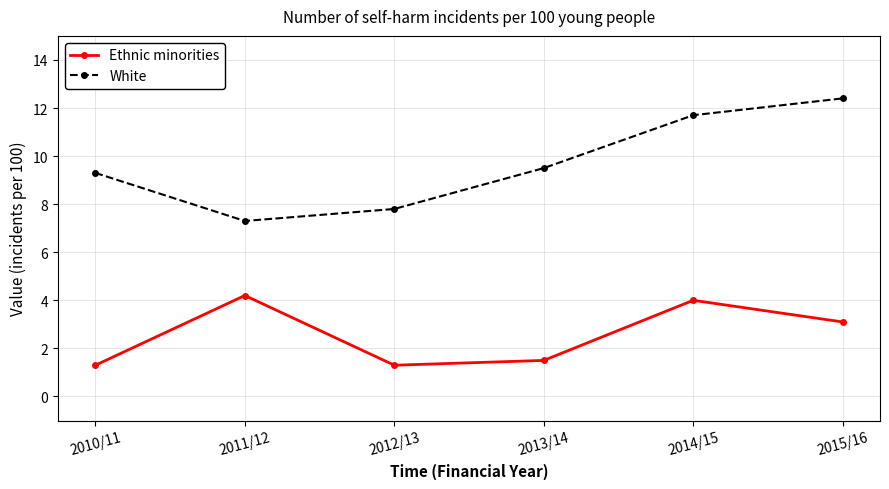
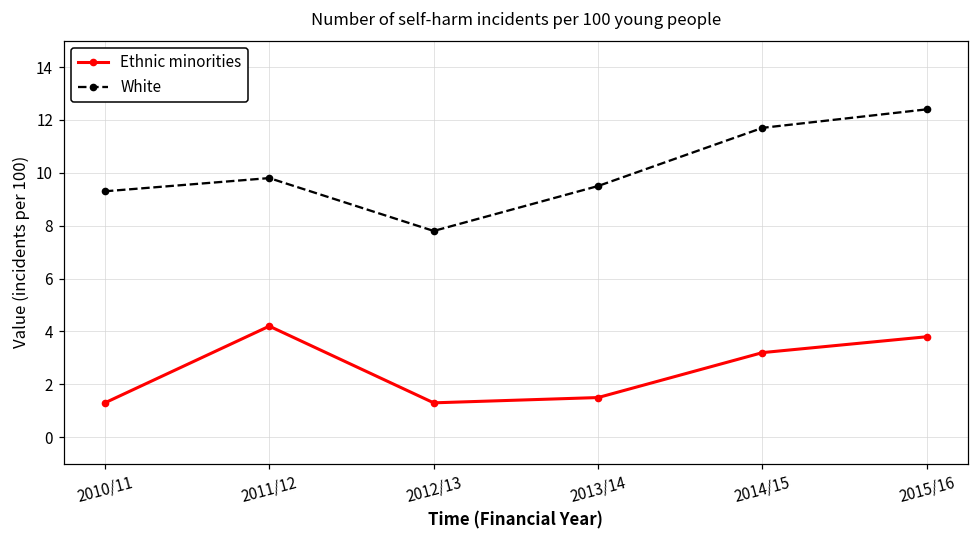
  {
    "Ethnic minorities": {
      "2010/11": 1.3,
      "2011/12": 4.2,
      "2012/13": 1.3,
      "2013/14": 1.5,
-     "2014/15": 4.0,
-     "2015/16": 3.1
+     "2014/15": 3.2,
+     "2015/16": 3.8
    },
    "White": {
      "2010/11": 9.3,
-     "2011/12": 7.3,
+     "2011/12": 9.8,
      "2012/13": 7.8,
      "2013/14": 9.5,
      "2014/15": 11.7,
      "2015/16": 12.4
    }
  }
